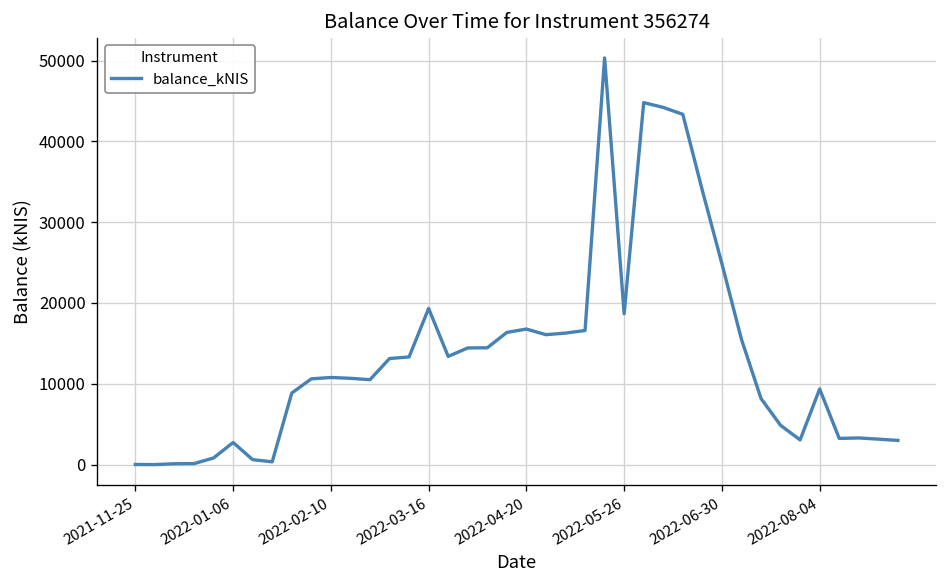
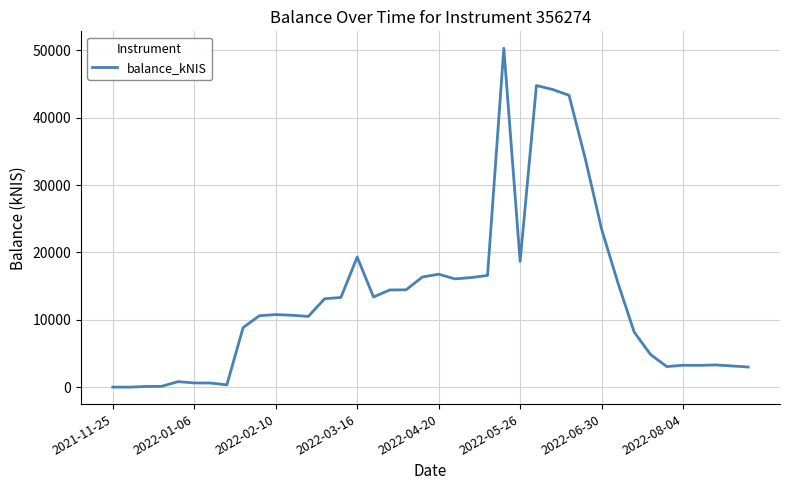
  {
    "2021-11-25": 0,
-   "2022-01-06": 3000,
+   "2022-01-06": 1000,
    "2022-02-10": 11000,
    "2022-03-16": 19000,
    "2022-04-20": 17000,
    "2022-05-26": 19000,
-   "2022-06-30": 25000,
-   "2022-08-04": 9000
+   "2022-06-30": 23000,
+   "2022-08-04": 3000
  }
